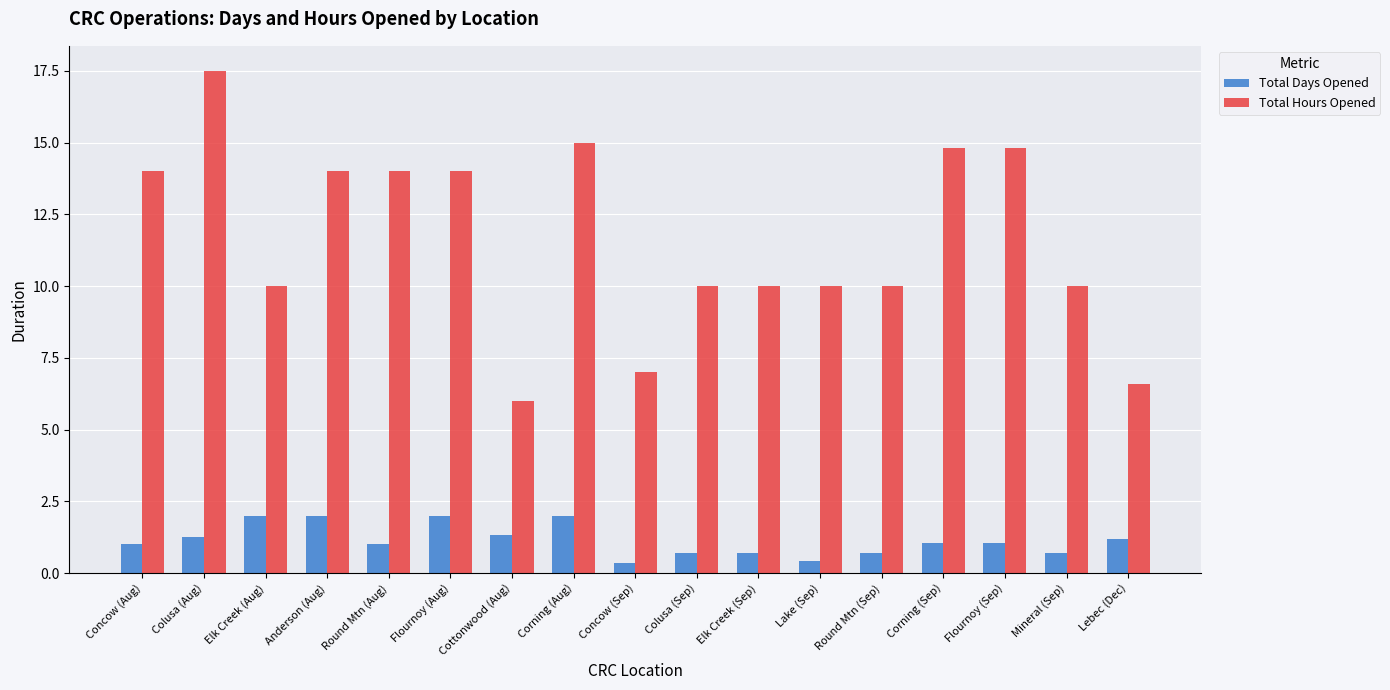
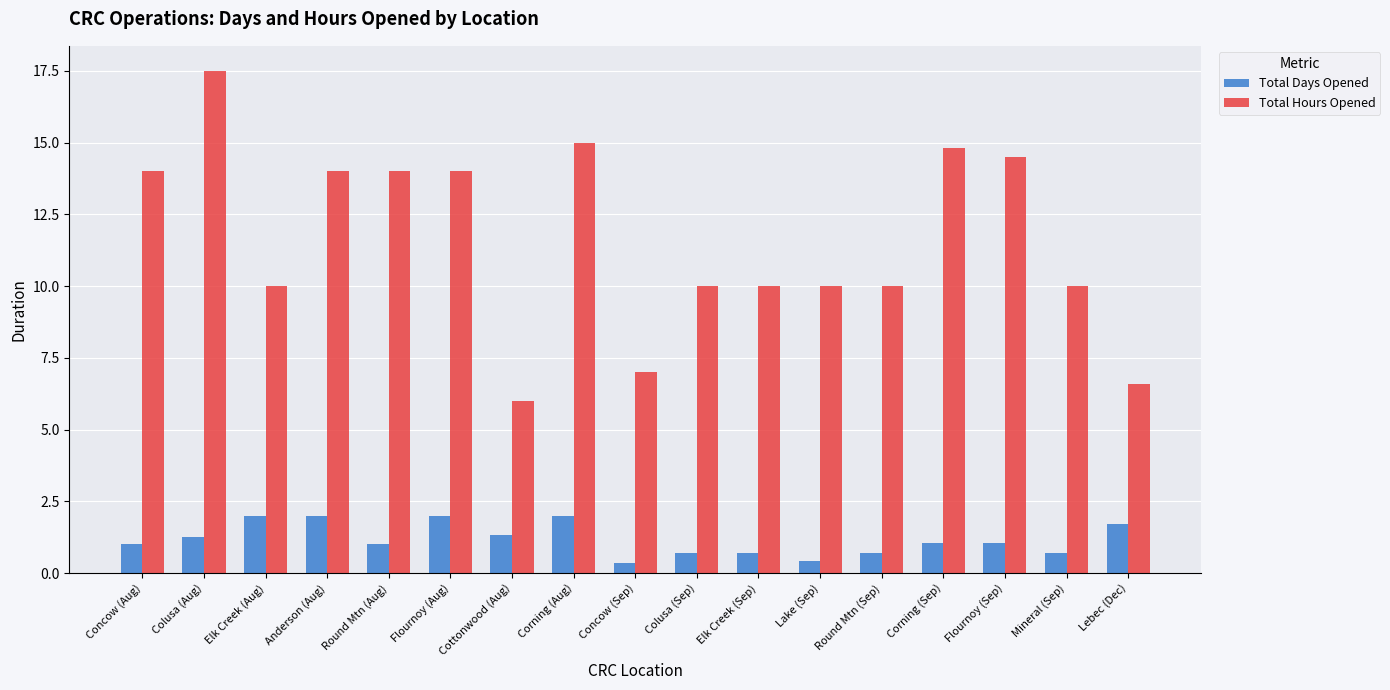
  {
    "Total Days Opened": {
      "Concow (Aug)": 1.0,
      "Colusa (Aug)": 1.3,
      "Elk Creek (Aug)": 2.0,
      "Anderson (Aug)": 2.0,
      "Round Mtn (Aug)": 1.0,
      "Flournoy (Aug)": 2.0,
      "Cottonwood (Aug)": 1.3,
      "Corning (Aug)": 2.0,
      "Concow (Sep)": 0.4,
      "Colusa (Sep)": 0.7,
      "Elk Creek (Sep)": 0.7,
      "Lake (Sep)": 0.4,
      "Round Mtn (Sep)": 0.7,
      "Corning (Sep)": 1.0,
      "Flournoy (Sep)": 1.0,
      "Mineral (Sep)": 0.7,
-     "Lebec (Dec)": 1.2
+     "Lebec (Dec)": 1.7
    },
    "Total Hours Opened": {
      "Concow (Aug)": 14.0,
      "Colusa (Aug)": 17.5,
      "Elk Creek (Aug)": 10.0,
      "Anderson (Aug)": 14.0,
      "Round Mtn (Aug)": 14.0,
      "Flournoy (Aug)": 14.0,
      "Cottonwood (Aug)": 6.0,
      "Corning (Aug)": 15.0,
      "Concow (Sep)": 7.0,
      "Colusa (Sep)": 10.0,
      "Elk Creek (Sep)": 10.0,
      "Lake (Sep)": 10.0,
      "Round Mtn (Sep)": 10.0,
      "Corning (Sep)": 14.8,
-     "Flournoy (Sep)": 14.8,
+     "Flournoy (Sep)": 14.5,
      "Mineral (Sep)": 10.0,
      "Lebec (Dec)": 6.6
    }
  }
